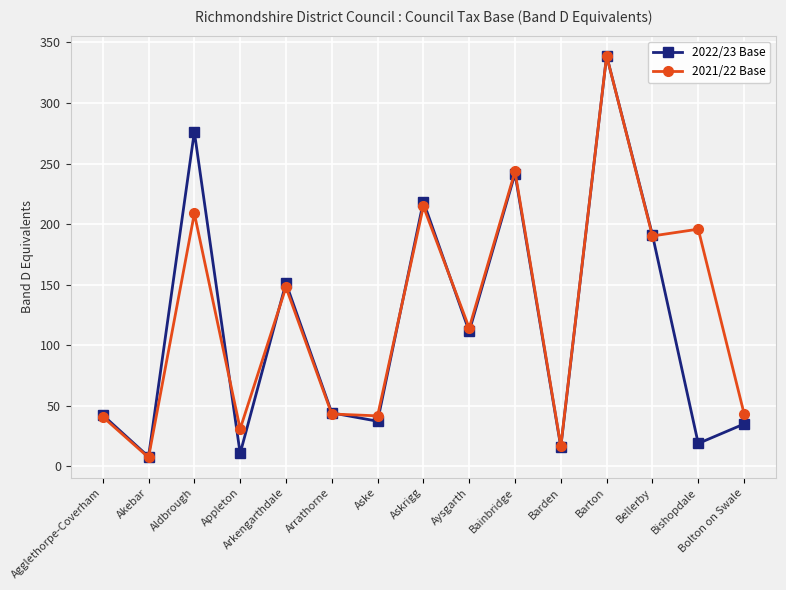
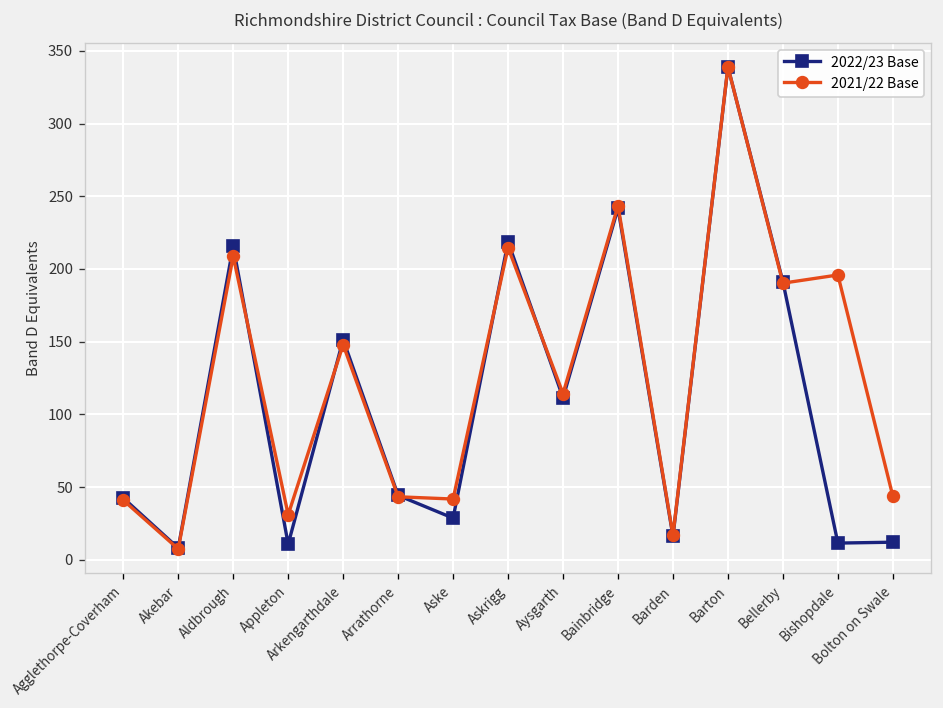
  {
    "2022/23 Base": {
-     "Aldbrough": 276,
+     "Aldbrough": 216,
      "Appleton": 11,
      "Arkengarthdale": 151,
-     "Aske": 37,
+     "Aske": 29,
      "Askrigg": 219,
      "Aysgarth": 111,
-     "Bishopdale": 19,
-     "Bolton on Swale": 35
+     "Bishopdale": 11,
+     "Bolton on Swale": 12
    },
    "2021/22 Base": {
      "Aldbrough": 209,
      "Appleton": 31,
      "Arkengarthdale": 148,
      "Aske": 42,
      "Askrigg": 215,
      "Aysgarth": 114,
      "Bishopdale": 196,
      "Bolton on Swale": 44
    }
  }
